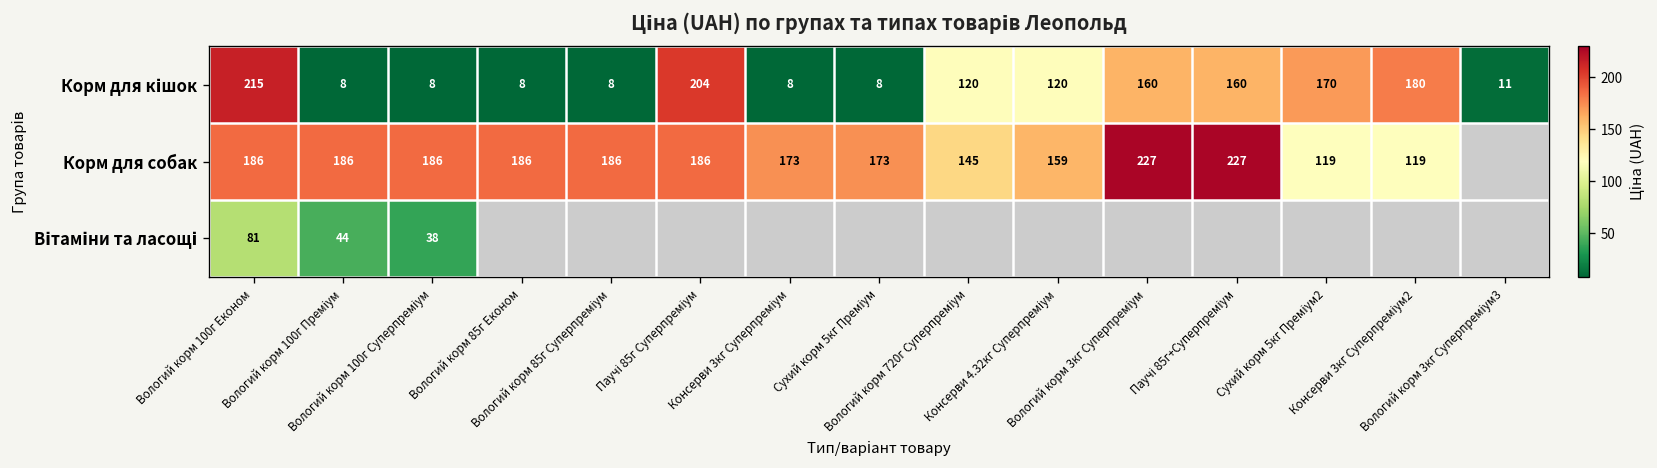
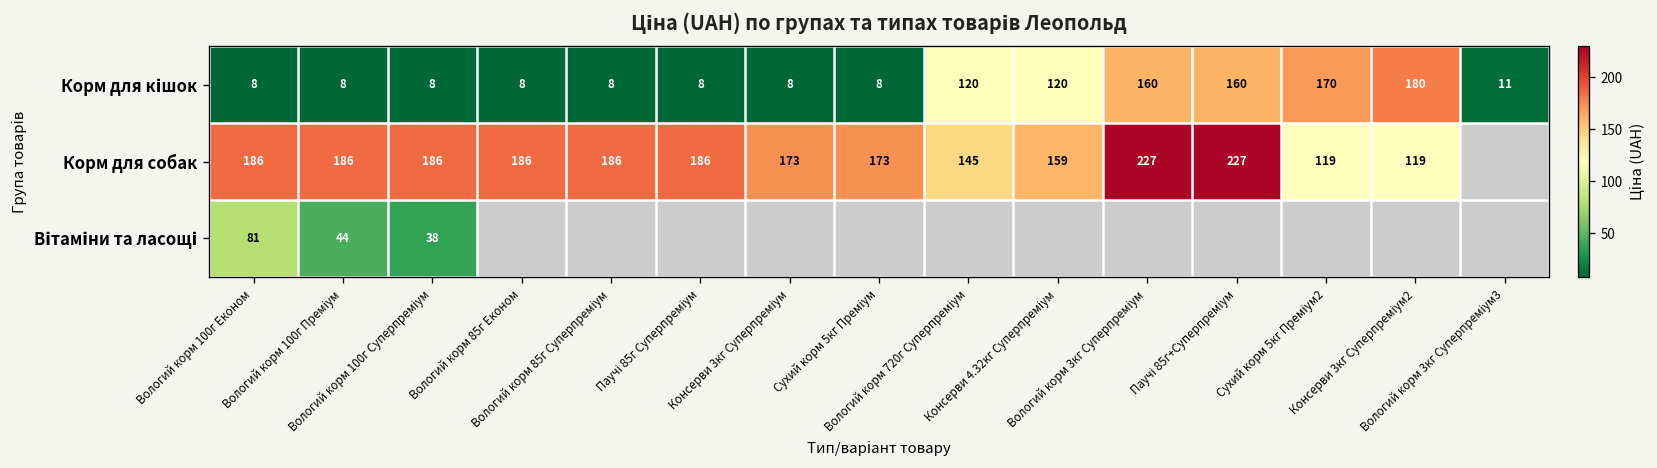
  {
    "Корм для кішок": {
-     "Вологий корм 100г Економ": 215,
+     "Вологий корм 100г Економ": 8,
      "Вологий корм 100г Преміум": 8,
      "Вологий корм 100г Суперпреміум": 8,
      "Вологий корм 85г Економ": 8,
      "Вологий корм 85г Суперпреміум": 8,
-     "Паучі 85г Суперпреміум": 204,
+     "Паучі 85г Суперпреміум": 8,
      "Консерви 3кг Суперпреміум": 8,
      "Сухий корм 5кг Преміум": 8,
      "Вологий корм 720г Суперпреміум": 120,
      "Консерви 4.32кг Суперпреміум": 120,
      "Вологий корм 3кг Суперпреміум": 160,
      "Паучі 85г+Суперпреміум": 160,
      "Сухий корм 5кг Преміум2": 170,
      "Консерви 3кг Суперпреміум2": 180,
      "Вологий корм 3кг Суперпреміум3": 11
    },
    "Корм для собак": {
      "Вологий корм 100г Економ": 186,
      "Вологий корм 100г Преміум": 186,
      "Вологий корм 100г Суперпреміум": 186,
      "Вологий корм 85г Економ": 186,
      "Вологий корм 85г Суперпреміум": 186,
      "Паучі 85г Суперпреміум": 186,
      "Консерви 3кг Суперпреміум": 173,
      "Сухий корм 5кг Преміум": 173,
      "Вологий корм 720г Суперпреміум": 145,
      "Консерви 4.32кг Суперпреміум": 159,
      "Вологий корм 3кг Суперпреміум": 227,
      "Паучі 85г+Суперпреміум": 227,
      "Сухий корм 5кг Преміум2": 119,
      "Консерви 3кг Суперпреміум2": 119
    },
    "Вітаміни та ласощі": {
      "Вологий корм 100г Економ": 81,
      "Вологий корм 100г Преміум": 44,
      "Вологий корм 100г Суперпреміум": 38
    }
  }
